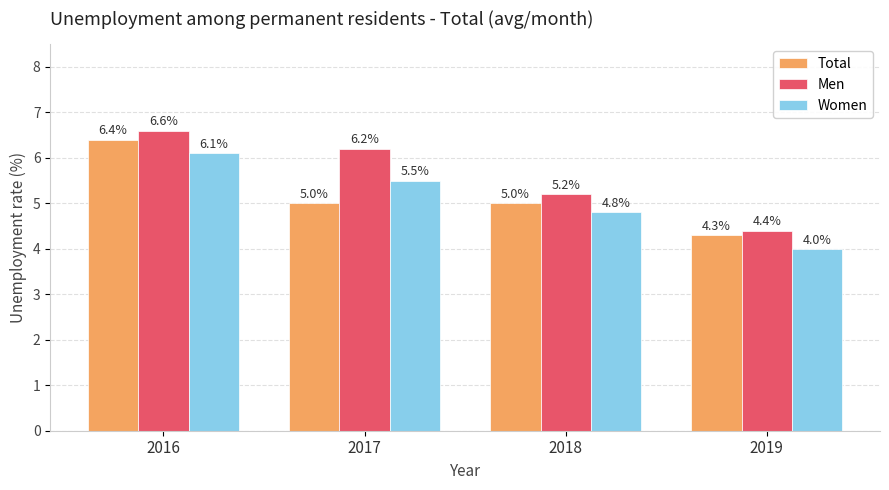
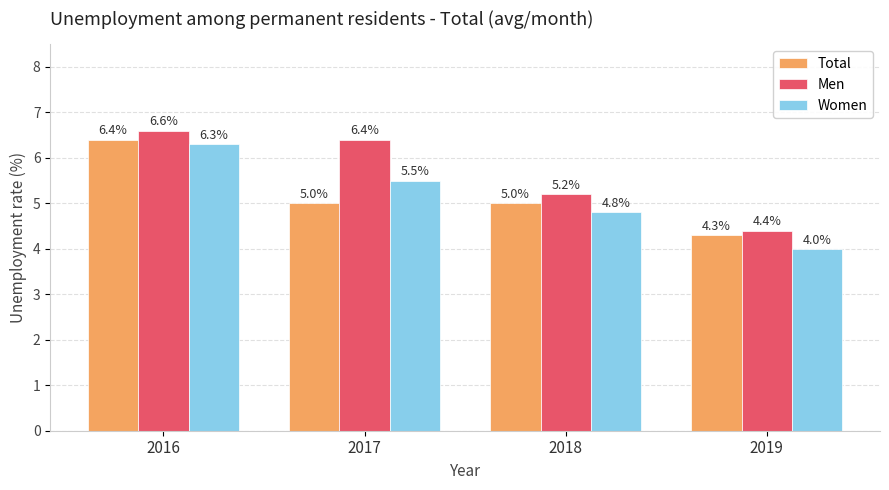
  {
    "Total": {
      "2016": "6.4%",
      "2017": "5.0%",
      "2018": "5.0%",
      "2019": "4.3%"
    },
    "Men": {
      "2016": "6.6%",
-     "2017": "6.2%",
+     "2017": "6.4%",
      "2018": "5.2%",
      "2019": "4.4%"
    },
    "Women": {
-     "2016": "6.1%",
+     "2016": "6.3%",
      "2017": "5.5%",
      "2018": "4.8%",
      "2019": "4.0%"
    }
  }
